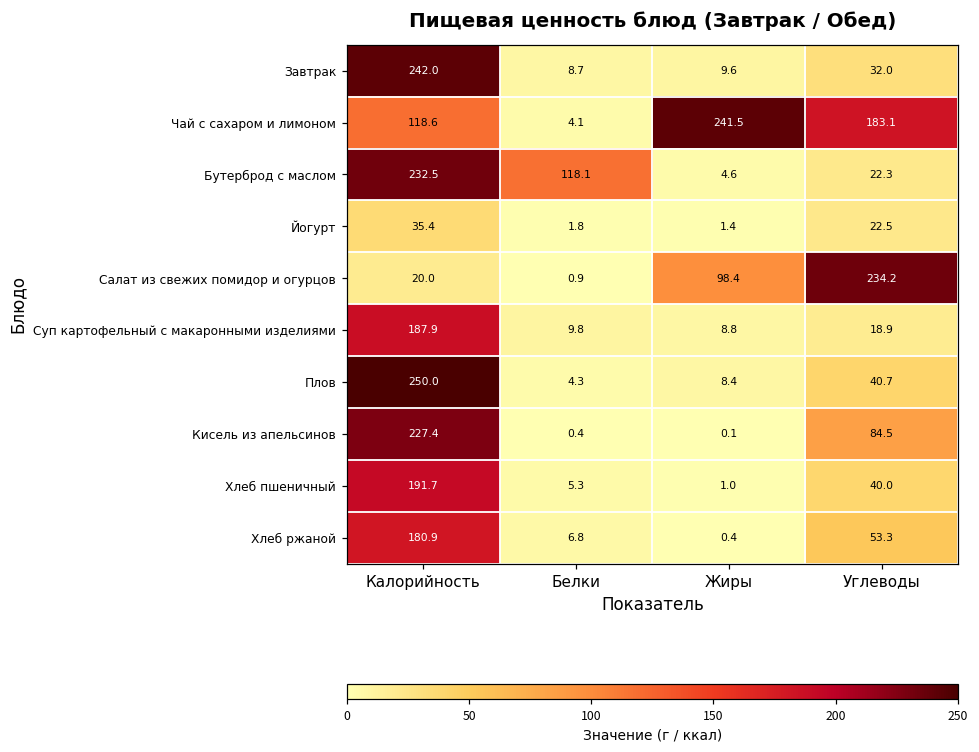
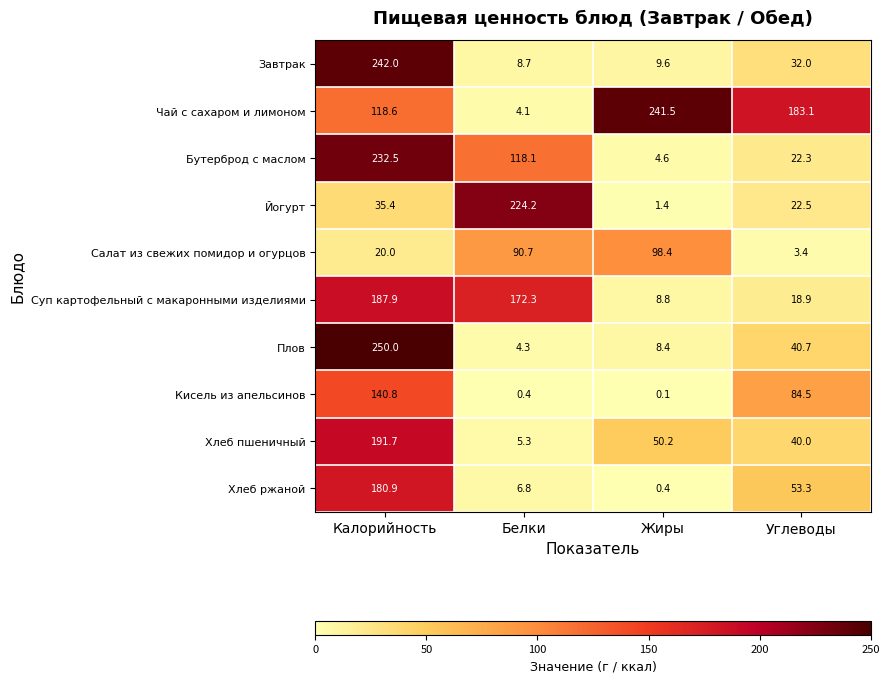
  {
    "Завтрак": {
      "Калорийность": 242.0,
      "Белки": 8.7,
      "Жиры": 9.6,
      "Углеводы": 32.0
    },
    "Чай с сахаром и лимоном": {
      "Калорийность": 118.6,
      "Белки": 4.1,
      "Жиры": 241.5,
      "Углеводы": 183.1
    },
    "Бутерброд с маслом": {
      "Калорийность": 232.5,
      "Белки": 118.1,
      "Жиры": 4.6,
      "Углеводы": 22.3
    },
    "Йогурт": {
      "Калорийность": 35.4,
-     "Белки": 1.8,
+     "Белки": 224.2,
      "Жиры": 1.4,
      "Углеводы": 22.5
    },
    "Салат из свежих помидор и огурцов": {
      "Калорийность": 20.0,
-     "Белки": 0.9,
+     "Белки": 90.7,
      "Жиры": 98.4,
-     "Углеводы": 234.2
+     "Углеводы": 3.4
    },
    "Суп картофельный с макаронными изделиями": {
      "Калорийность": 187.9,
-     "Белки": 9.8,
+     "Белки": 172.3,
      "Жиры": 8.8,
      "Углеводы": 18.9
    },
    "Плов": {
      "Калорийность": 250.0,
      "Белки": 4.3,
      "Жиры": 8.4,
      "Углеводы": 40.7
    },
    "Кисель из апельсинов": {
-     "Калорийность": 227.4,
+     "Калорийность": 140.8,
      "Белки": 0.4,
      "Жиры": 0.1,
      "Углеводы": 84.5
    },
    "Хлеб пшеничный": {
      "Калорийность": 191.7,
      "Белки": 5.3,
-     "Жиры": 1.0,
+     "Жиры": 50.2,
      "Углеводы": 40.0
    },
    "Хлеб ржаной": {
      "Калорийность": 180.9,
      "Белки": 6.8,
      "Жиры": 0.4,
      "Углеводы": 53.3
    }
  }
